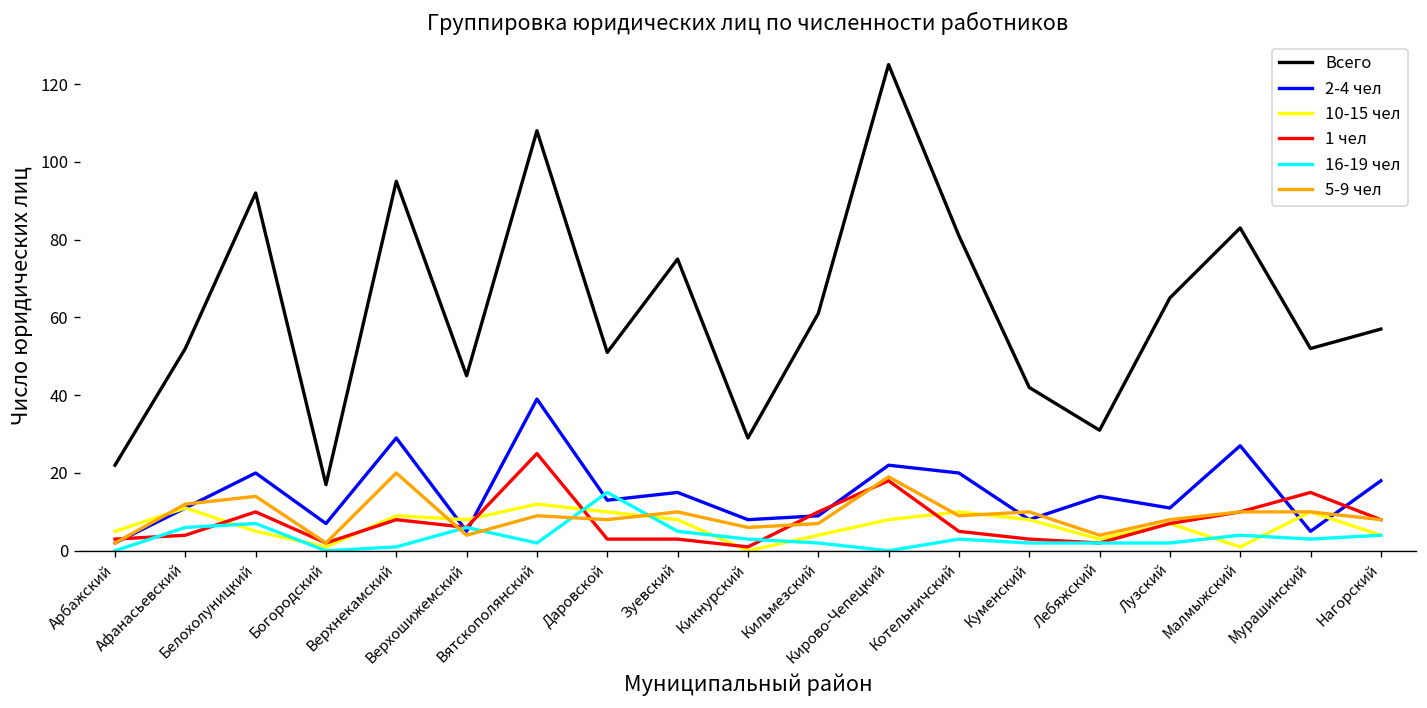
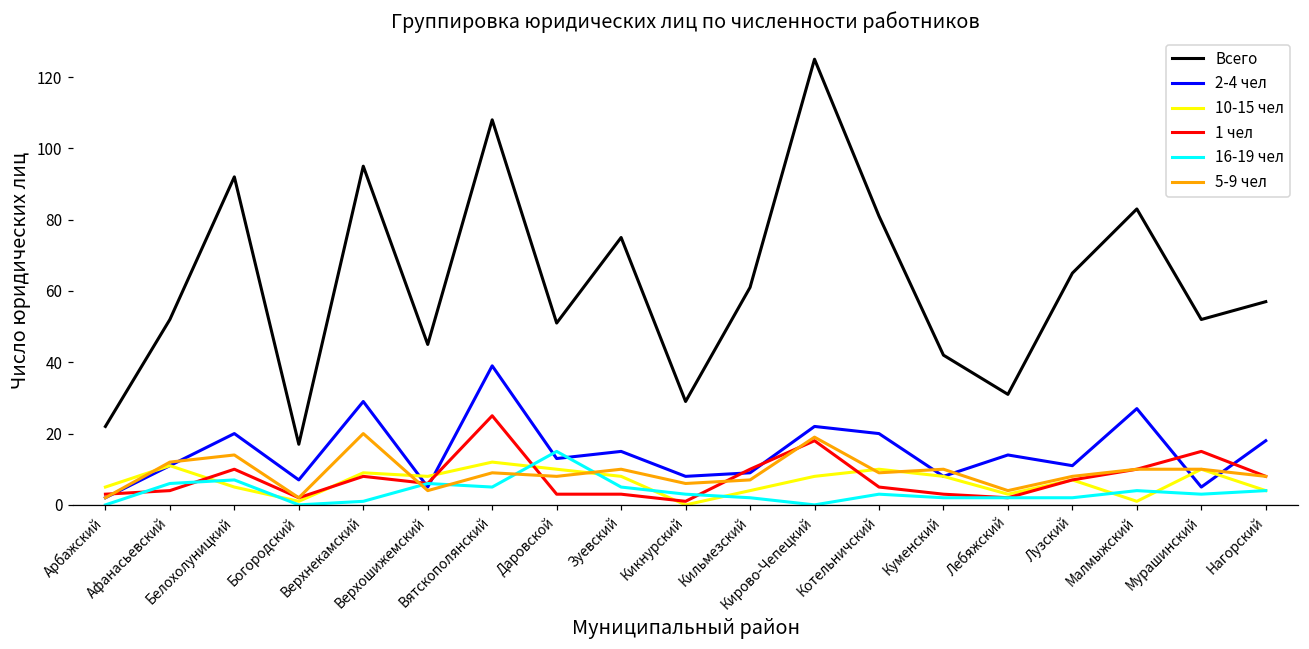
  {
    "Всего": {
      "Арбажский": 22,
      "Афанасьевский": 52,
      "Белохолуницкий": 92,
      "Богородский": 17,
      "Верхнекамский": 95,
      "Верхошижемский": 45,
      "Вятскополянский": 108,
      "Даровской": 51,
      "Зуевский": 75,
      "Кикнурский": 29,
      "Кильмезский": 61,
      "Кирово-Чепецкий": 125,
      "Котельничский": 81,
      "Куменский": 42,
      "Лебяжский": 31,
      "Лузский": 65,
      "Малмыжский": 83,
      "Мурашинский": 52,
      "Нагорский": 57
    },
    "2-4 чел": {
      "Белохолуницкий": 20,
      "Богородский": 7,
      "Верхнекамский": 29,
      "Верхошижемский": 5,
      "Вятскополянский": 39,
      "Даровской": 13,
      "Зуевский": 15,
      "Кикнурский": 8,
      "Кильмезский": 9,
      "Кирово-Чепецкий": 22,
      "Котельничский": 20,
      "Лебяжский": 14,
      "Лузский": 11,
      "Малмыжский": 27,
      "Мурашинский": 5,
      "Нагорский": 18
    },
    "10-15 чел": {
      "Арбажский": 5,
      "Белохолуницкий": 5,
      "Богородский": 1,
      "Верхнекамский": 9,
      "Верхошижемский": 8,
      "Вятскополянский": 12,
      "Даровской": 10,
      "Зуевский": 8,
      "Кикнурский": 0,
      "Кильмезский": 4,
      "Кирово-Чепецкий": 8,
      "Котельничский": 10,
      "Лебяжский": 3,
      "Малмыжский": 1
    },
    "1 чел": {
      "Арбажский": 3,
      "Афанасьевский": 4,
      "Белохолуницкий": 10,
      "Верхнекамский": 8,
      "Вятскополянский": 25,
      "Даровской": 3,
      "Зуевский": 3,
      "Кикнурский": 1,
      "Кильмезский": 10,
      "Кирово-Чепецкий": 18,
      "Котельничский": 5,
      "Куменский": 3,
      "Мурашинский": 15
    },
    "16-19 чел": {
      "Арбажский": 0,
      "Афанасьевский": 6,
      "Белохолуницкий": 7,
      "Богородский": 0,
      "Верхнекамский": 1,
-     "Вятскополянский": 2,
+     "Вятскополянский": 5,
      "Даровской": 15,
      "Зуевский": 5,
      "Кикнурский": 3,
      "Кильмезский": 2,
      "Кирово-Чепецкий": 0,
      "Котельничский": 3,
      "Куменский": 2,
      "Лузский": 2,
      "Малмыжский": 4,
      "Мурашинский": 3
    },
    "5-9 чел": {
      "Афанасьевский": 12,
      "Белохолуницкий": 14,
      "Верхнекамский": 20,
      "Верхошижемский": 4,
      "Вятскополянский": 9,
      "Даровской": 8,
      "Зуевский": 10,
      "Кикнурский": 6,
      "Кильмезский": 7,
      "Кирово-Чепецкий": 19,
      "Котельничский": 9,
      "Куменский": 10,
      "Лебяжский": 4,
      "Лузский": 8
    }
  }
